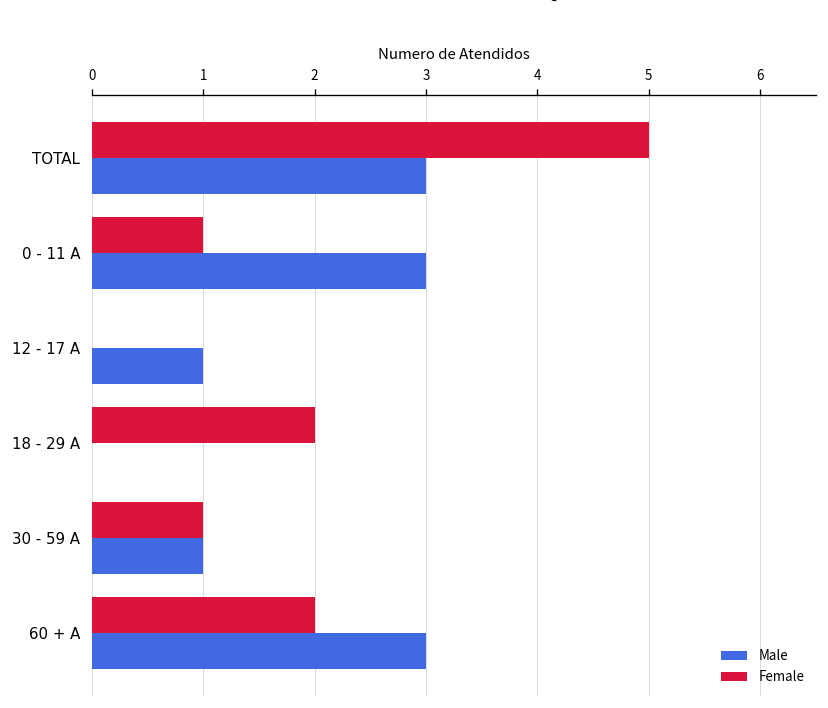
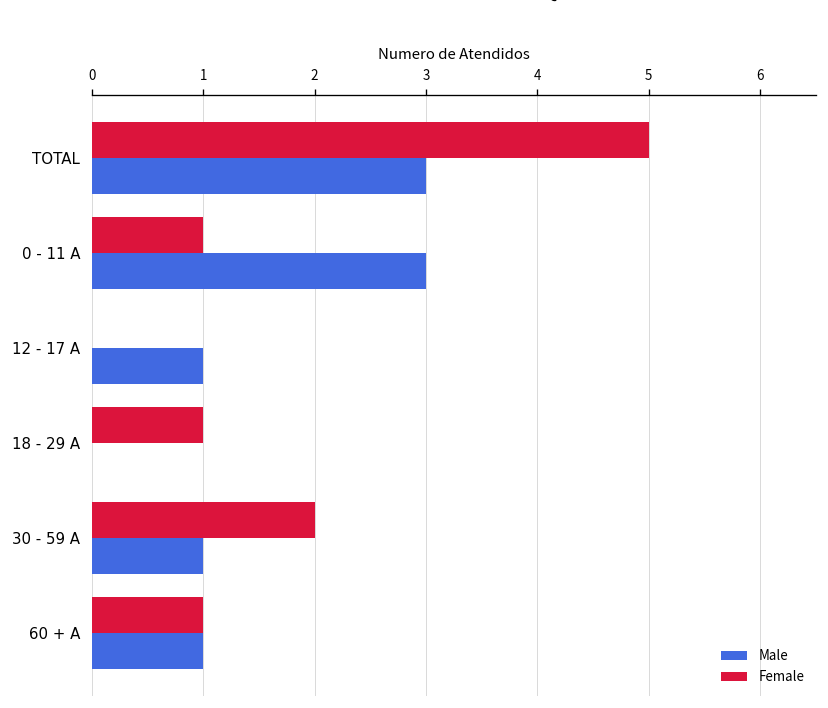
  {
    "Male": {
      "TOTAL": 3,
      "0 - 11 A": 3,
      "12 - 17 A": 1,
      "18 - 29 A": 0,
      "30 - 59 A": 1,
-     "60 + A": 3
+     "60 + A": 1
    },
    "Female": {
      "TOTAL": 5,
      "0 - 11 A": 1,
      "12 - 17 A": 0,
-     "18 - 29 A": 2,
-     "30 - 59 A": 1,
-     "60 + A": 2
+     "18 - 29 A": 1,
+     "30 - 59 A": 2,
+     "60 + A": 1
    }
  }
